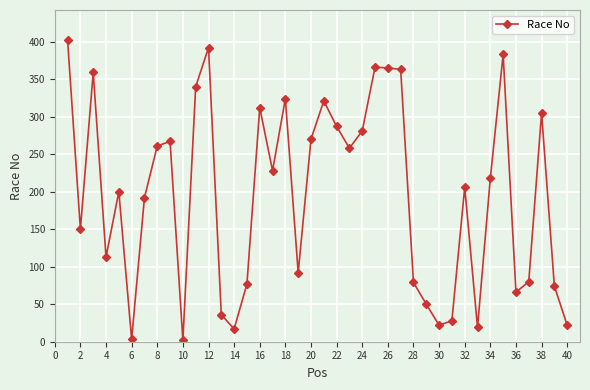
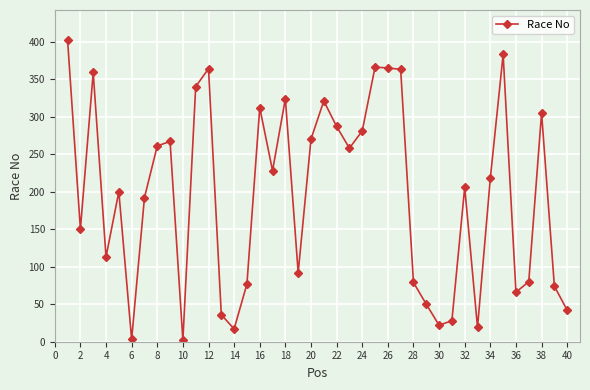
  {
    "2": 150,
    "4": 110,
    "6": 0,
    "8": 260,
    "10": 0,
-   "12": 390,
+   "12": 360,
    "14": 20,
    "16": 310,
    "18": 320,
    "20": 270,
    "22": 290,
    "24": 280,
    "26": 370,
    "28": 80,
    "30": 20,
    "32": 210,
    "34": 220,
    "36": 70,
    "38": 310,
-   "40": 20
+   "40": 40
  }
